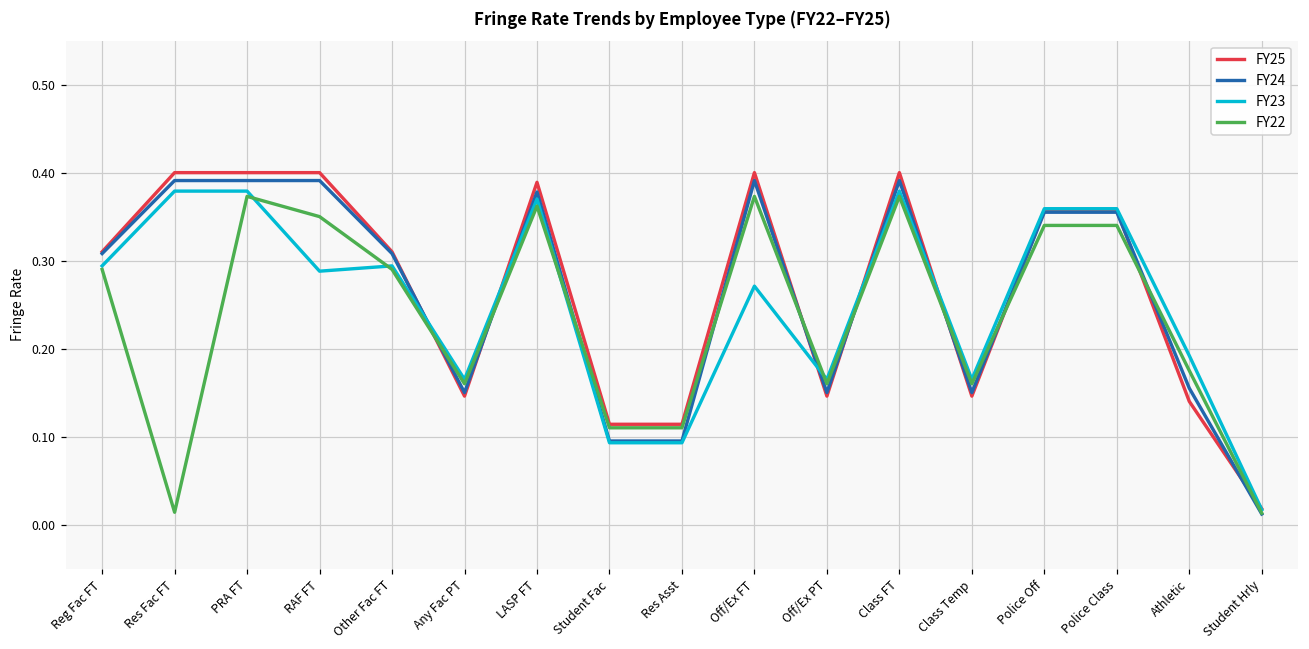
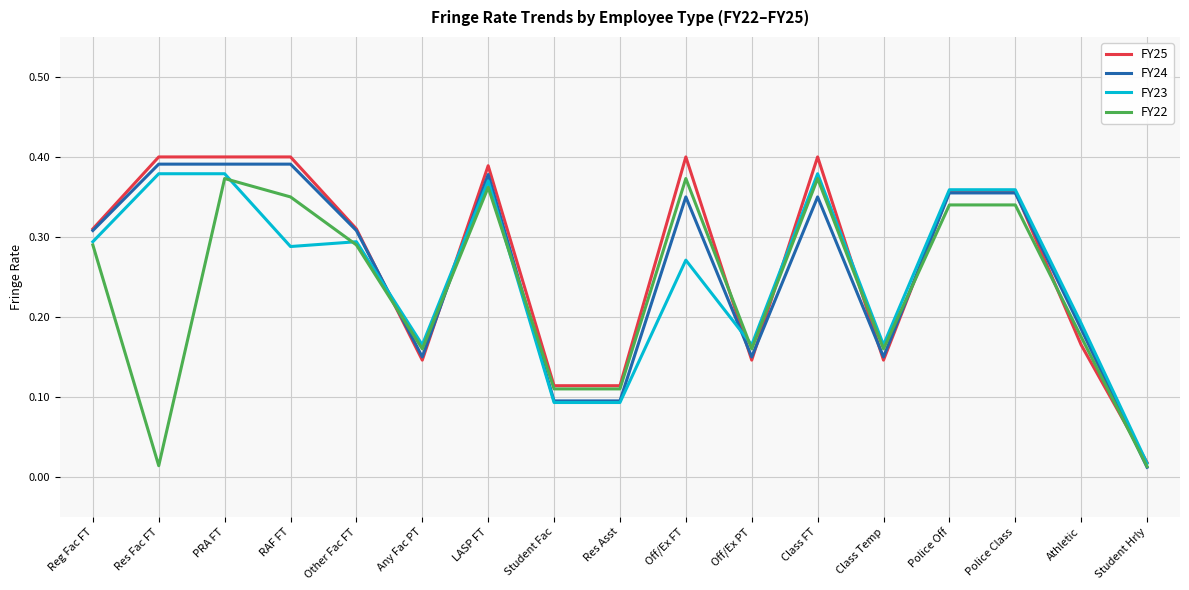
  {
    "FY25": {
      "Res Fac FT": 0.40,
      "PRA FT": 0.40,
      "RAF FT": 0.40,
      "Any Fac PT": 0.15,
      "LASP FT": 0.39,
      "Student Fac": 0.11,
      "Res Asst": 0.11,
      "Off/Ex FT": 0.40,
      "Off/Ex PT": 0.15,
      "Class FT": 0.40,
      "Class Temp": 0.15,
-     "Athletic": 0.14
+     "Athletic": 0.17
    },
    "FY24": {
      "Res Fac FT": 0.39,
      "PRA FT": 0.39,
      "RAF FT": 0.39,
      "Any Fac PT": 0.15,
      "LASP FT": 0.38,
-     "Off/Ex FT": 0.39,
+     "Off/Ex FT": 0.35,
      "Off/Ex PT": 0.15,
-     "Class FT": 0.39,
+     "Class FT": 0.35,
      "Class Temp": 0.15,
-     "Athletic": 0.16
+     "Athletic": 0.19
    },
    "FY23": {
      "Reg Fac FT": 0.29,
      "Res Fac FT": 0.38,
      "PRA FT": 0.38,
      "RAF FT": 0.29,
      "Other Fac FT": 0.29,
      "Any Fac PT": 0.17,
      "LASP FT": 0.37,
      "Off/Ex FT": 0.27,
      "Off/Ex PT": 0.17,
      "Class FT": 0.38,
      "Class Temp": 0.17,
      "Athletic": 0.19
    },
    "FY22": {
      "Reg Fac FT": 0.29,
      "Res Fac FT": 0.01,
      "PRA FT": 0.37,
      "RAF FT": 0.35,
      "Other Fac FT": 0.29,
      "Any Fac PT": 0.16,
      "LASP FT": 0.36,
      "Student Fac": 0.11,
      "Res Asst": 0.11,
      "Off/Ex FT": 0.37,
      "Off/Ex PT": 0.16,
      "Class FT": 0.37,
      "Class Temp": 0.16,
      "Police Off": 0.34,
      "Police Class": 0.34,
      "Athletic": 0.18
    }
  }
